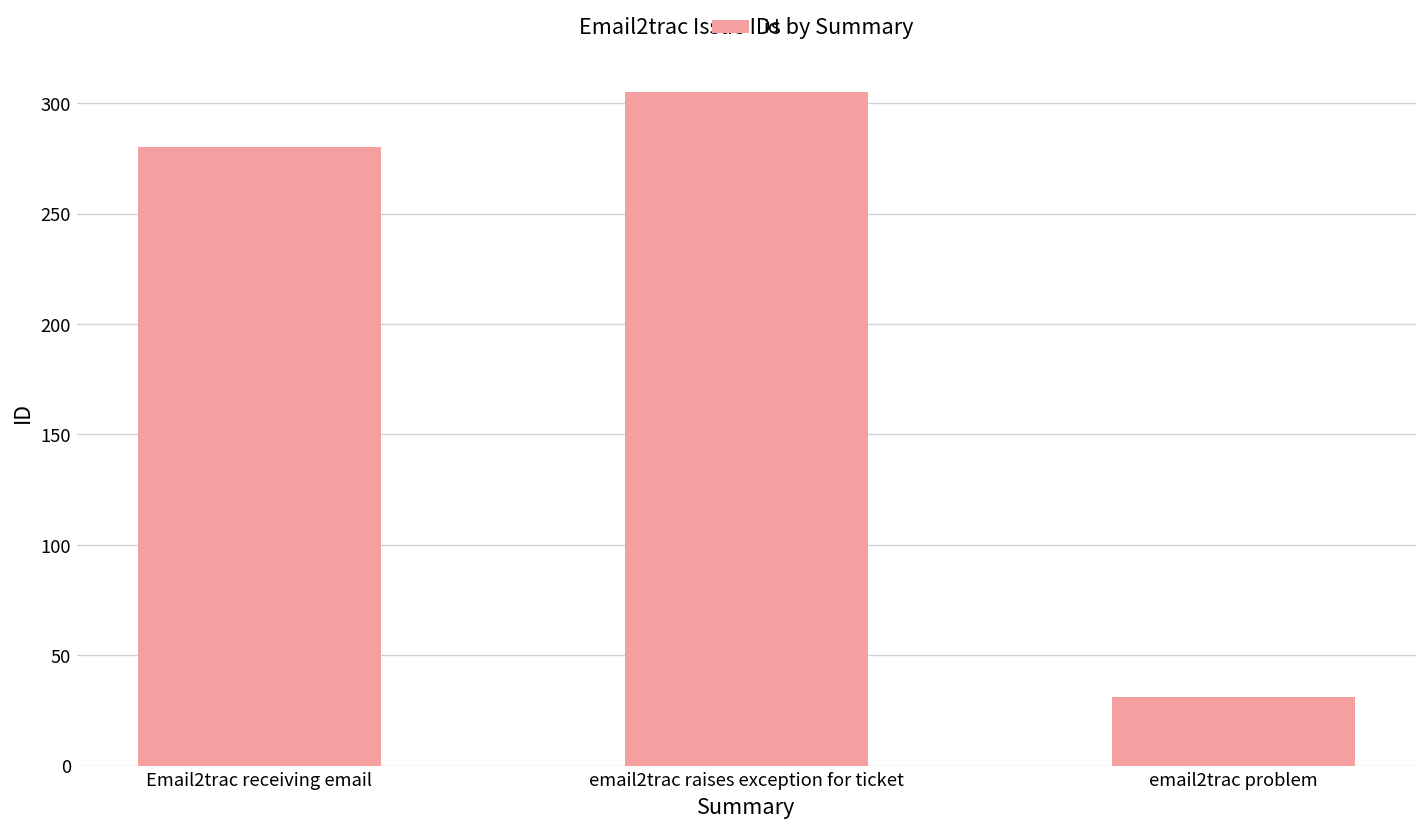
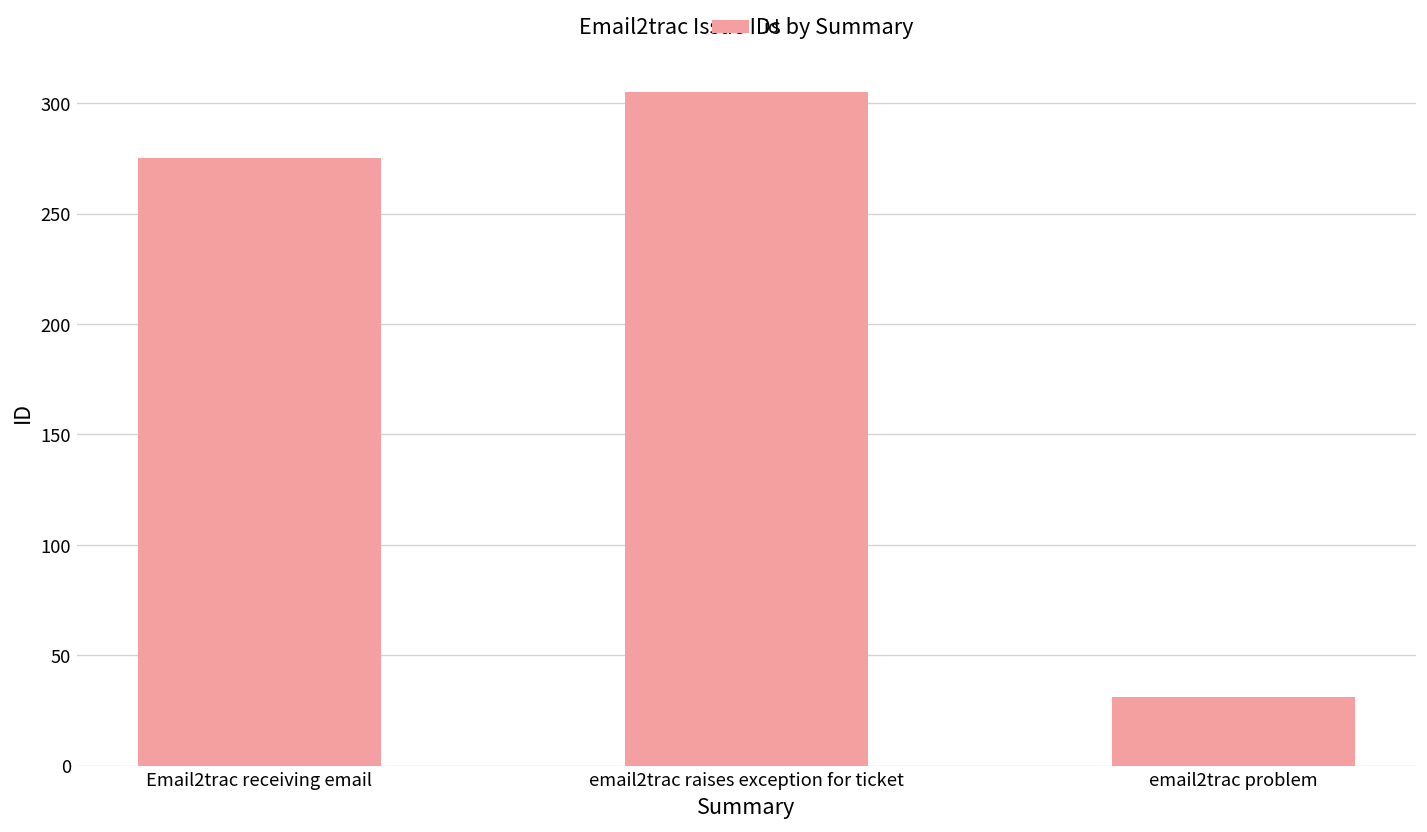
  {
-   "Email2trac receiving email": 280,
+   "Email2trac receiving email": 275,
    "email2trac raises exception for ticket": 305,
    "email2trac problem": 31
  }
